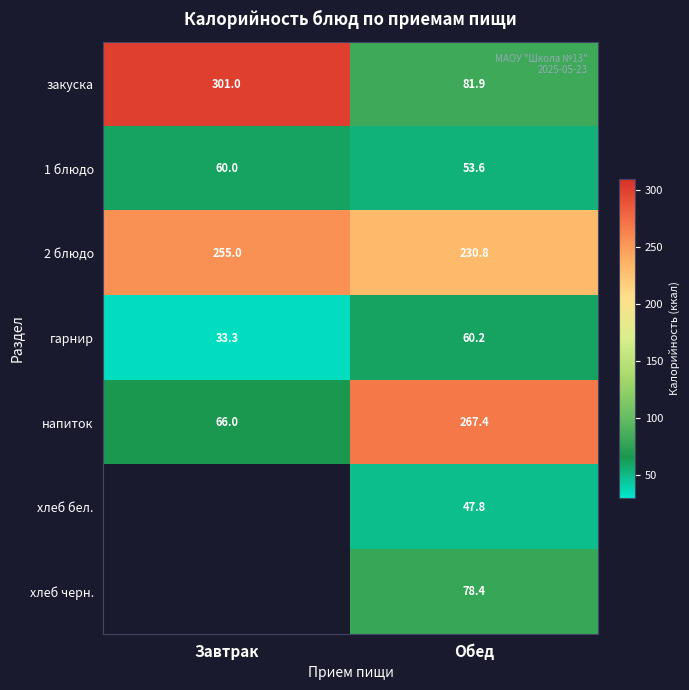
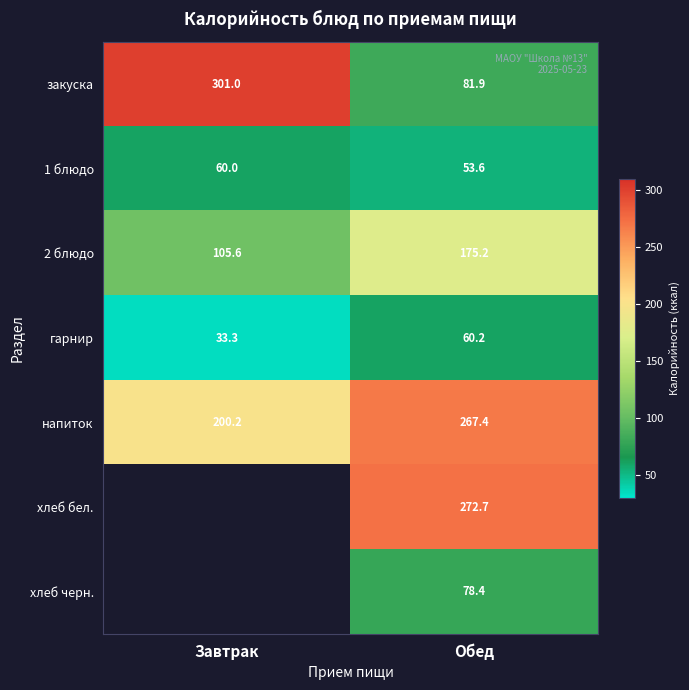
  {
    "закуска": {
      "Завтрак": 301.0
    },
    "1 блюдо": {
      "Завтрак": 60.0,
      "Обед": 53.6
    },
    "2 блюдо": {
-     "Завтрак": 255.0,
-     "Обед": 230.8
+     "Завтрак": 105.6,
+     "Обед": 175.2
    },
    "гарнир": {
      "Завтрак": 33.3,
      "Обед": 60.2
    },
    "напиток": {
-     "Завтрак": 66.0,
+     "Завтрак": 200.2,
      "Обед": 267.4
    },
    "хлеб бел.": {
-     "Обед": 47.8
+     "Обед": 272.7
    },
    "хлеб черн.": {
      "Обед": 78.4
    }
  }
